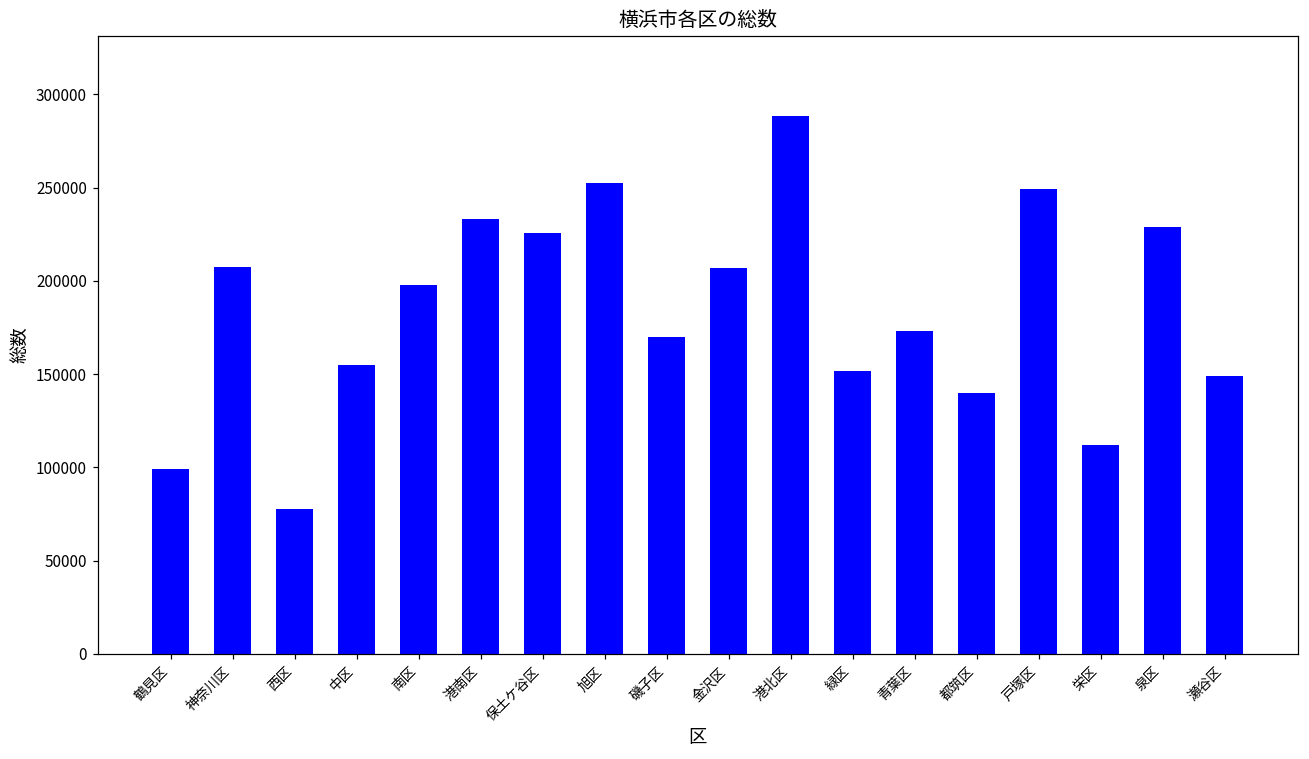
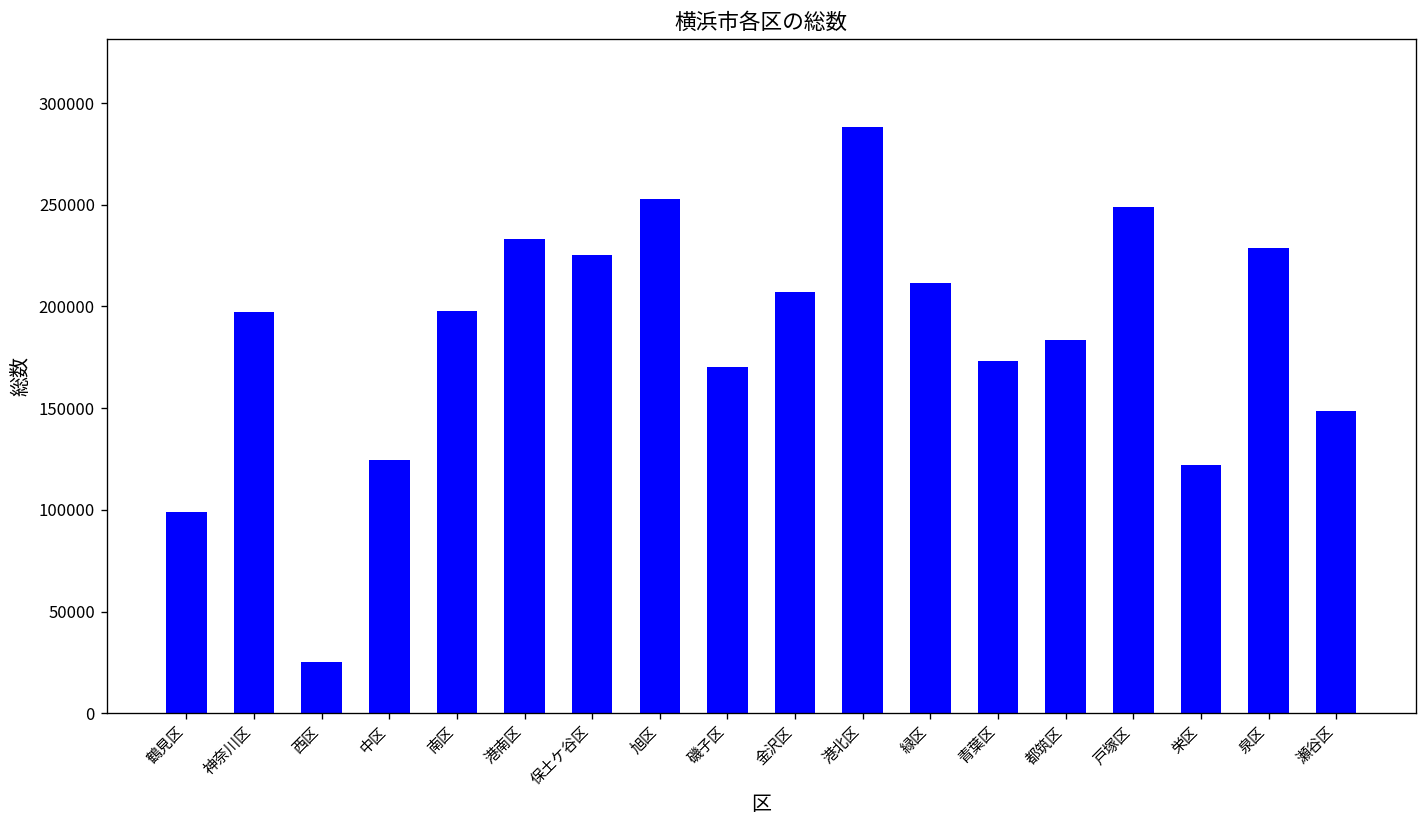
  {
    "鶴見区": 99000,
-   "神奈川区": 208000,
-   "西区": 78000,
-   "中区": 155000,
+   "神奈川区": 197000,
+   "西区": 25000,
+   "中区": 125000,
    "南区": 198000,
    "港南区": 233000,
    "保土ケ谷区": 225000,
    "旭区": 253000,
    "磯子区": 170000,
    "金沢区": 207000,
    "港北区": 288000,
-   "緑区": 152000,
+   "緑区": 212000,
    "青葉区": 173000,
-   "都筑区": 140000,
+   "都筑区": 183000,
    "戸塚区": 249000,
-   "栄区": 112000,
+   "栄区": 122000,
    "泉区": 229000,
    "瀬谷区": 149000
  }
